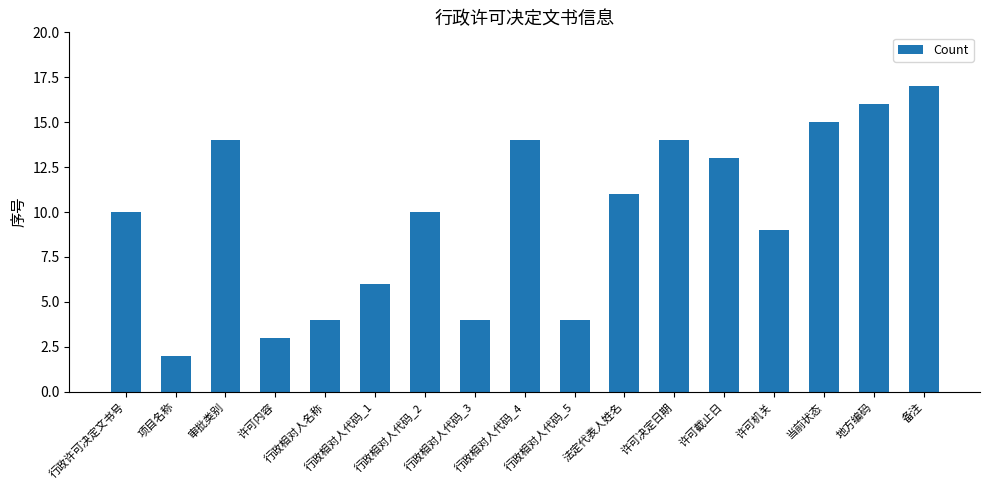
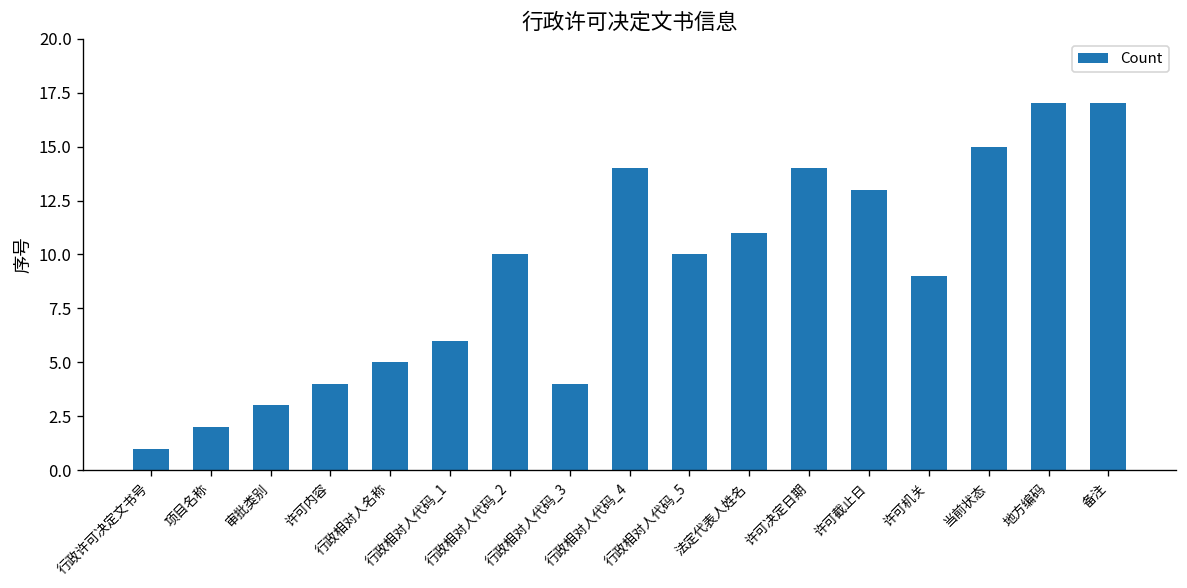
  {
-   "行政许可决定文书号": 10,
+   "行政许可决定文书号": 1,
    "项目名称": 2,
-   "审批类别": 14,
-   "许可内容": 3,
-   "行政相对人名称": 4,
+   "审批类别": 3,
+   "许可内容": 4,
+   "行政相对人名称": 5,
    "行政相对人代码_1": 6,
    "行政相对人代码_2": 10,
    "行政相对人代码_3": 4,
    "行政相对人代码_4": 14,
-   "行政相对人代码_5": 4,
+   "行政相对人代码_5": 10,
    "法定代表人姓名": 11,
    "许可决定日期": 14,
    "许可截止日": 13,
    "许可机关": 9,
    "当前状态": 15,
-   "地方编码": 16,
+   "地方编码": 17,
    "备注": 17
  }
